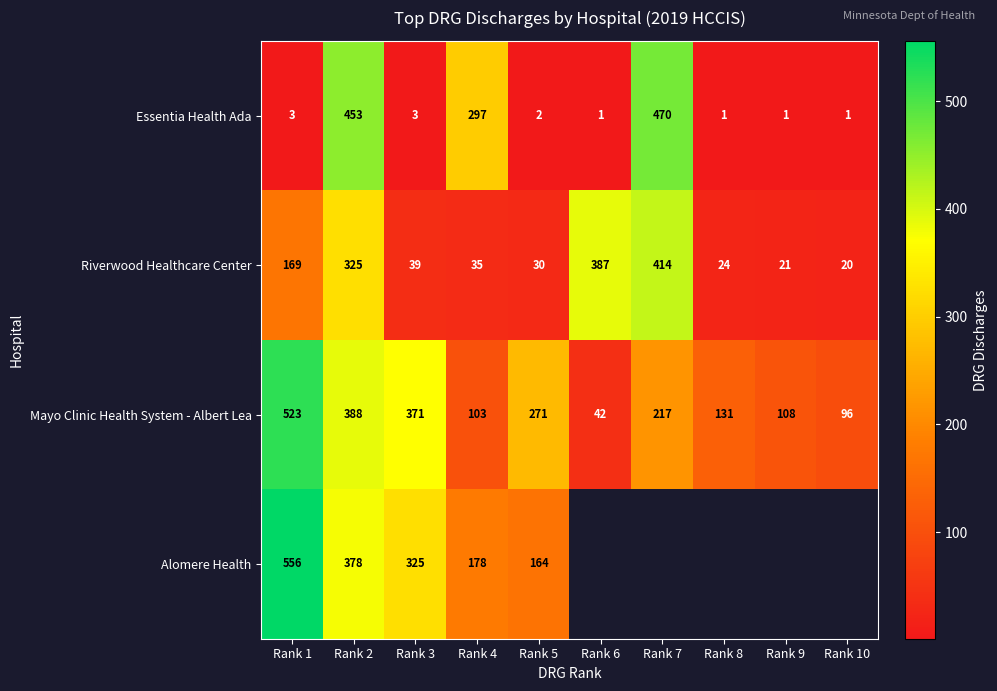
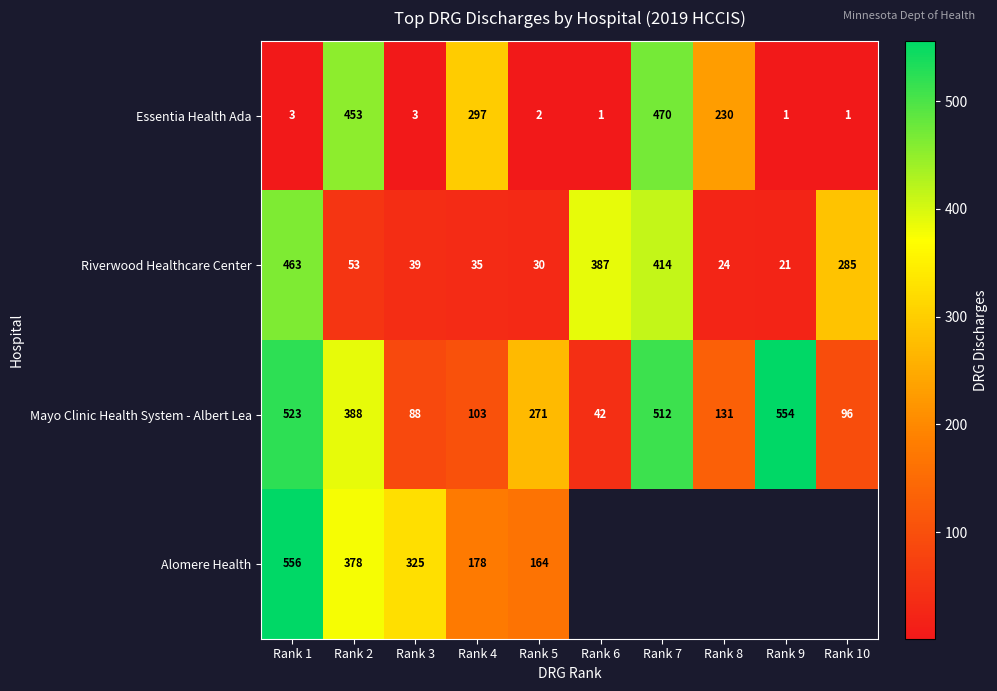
  {
    "Essentia Health Ada": {
      "Rank 1": 3,
      "Rank 2": 453,
      "Rank 3": 3,
      "Rank 4": 297,
      "Rank 5": 2,
      "Rank 6": 1,
      "Rank 7": 470,
-     "Rank 8": 1,
+     "Rank 8": 230,
      "Rank 9": 1,
      "Rank 10": 1
    },
    "Riverwood Healthcare Center": {
-     "Rank 1": 169,
-     "Rank 2": 325,
+     "Rank 1": 463,
+     "Rank 2": 53,
      "Rank 3": 39,
      "Rank 4": 35,
      "Rank 5": 30,
      "Rank 6": 387,
      "Rank 7": 414,
      "Rank 8": 24,
      "Rank 9": 21,
-     "Rank 10": 20
+     "Rank 10": 285
    },
    "Mayo Clinic Health System - Albert Lea": {
      "Rank 1": 523,
      "Rank 2": 388,
-     "Rank 3": 371,
+     "Rank 3": 88,
      "Rank 4": 103,
      "Rank 5": 271,
      "Rank 6": 42,
-     "Rank 7": 217,
+     "Rank 7": 512,
      "Rank 8": 131,
-     "Rank 9": 108,
+     "Rank 9": 554,
      "Rank 10": 96
    },
    "Alomere Health": {
      "Rank 1": 556,
      "Rank 2": 378,
      "Rank 3": 325,
      "Rank 4": 178,
      "Rank 5": 164
    }
  }
